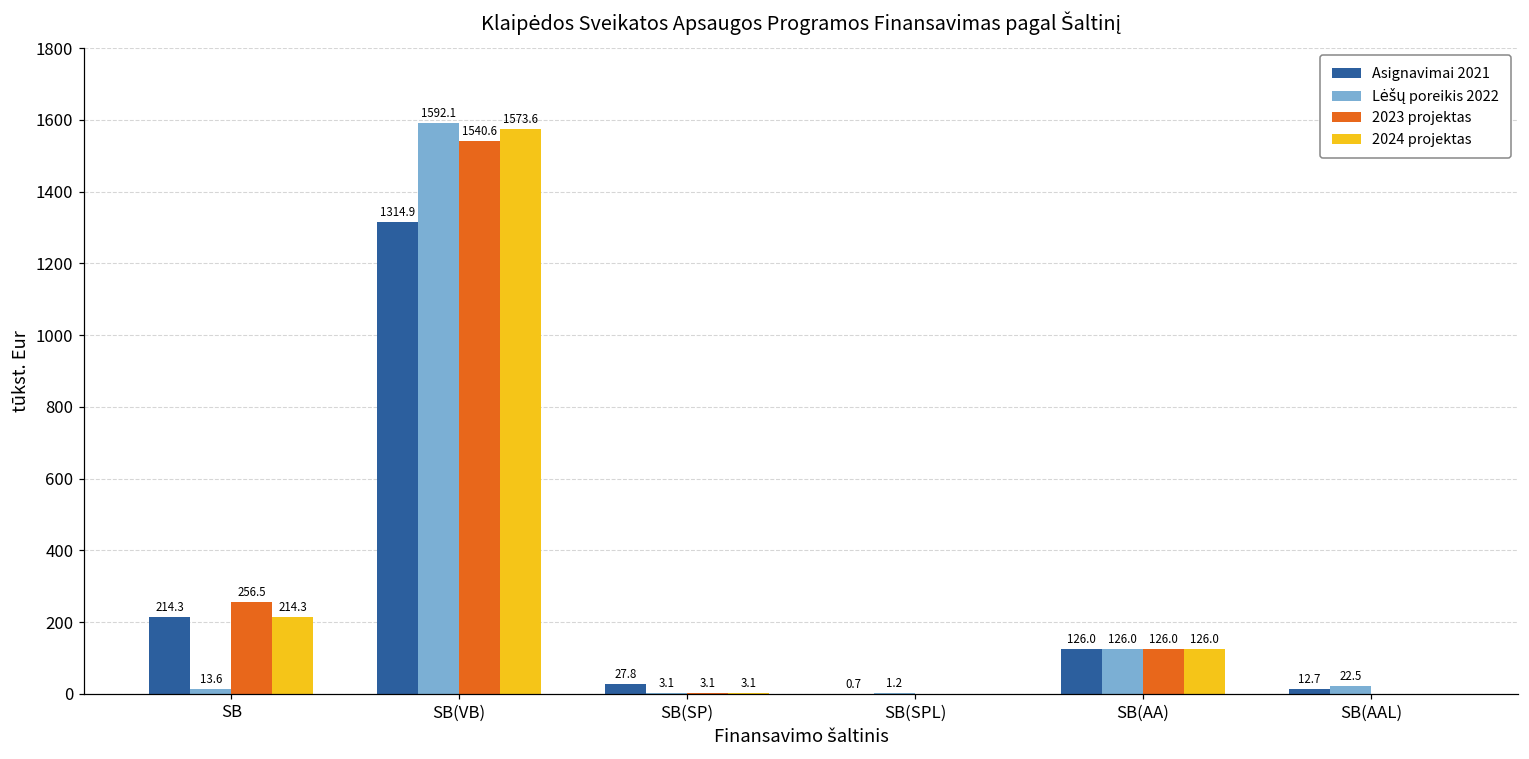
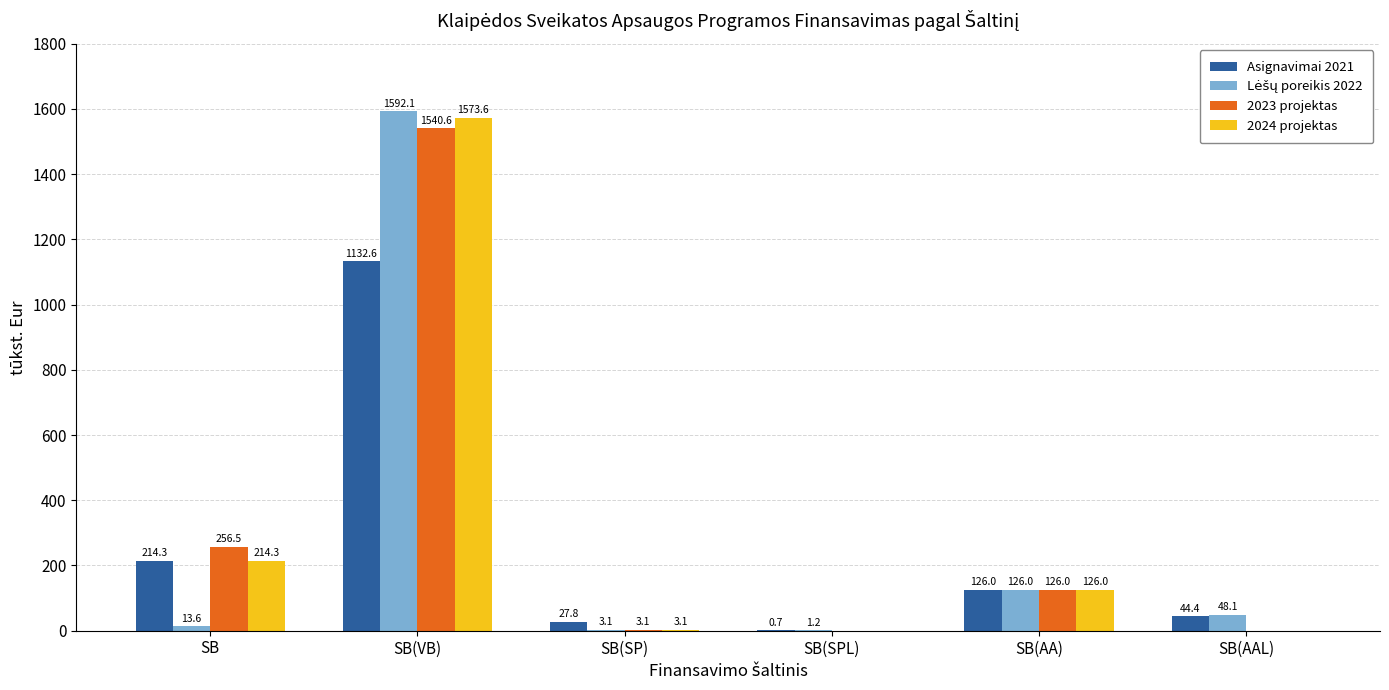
  {
    "Asignavimai 2021": {
      "SB": 214.3,
-     "SB(VB)": 1314.9,
+     "SB(VB)": 1132.6,
      "SB(SP)": 27.8,
      "SB(SPL)": 0.7,
      "SB(AA)": 126.0,
-     "SB(AAL)": 12.7
+     "SB(AAL)": 44.4
    },
    "Lėšų poreikis 2022": {
      "SB": 13.6,
      "SB(VB)": 1592.1,
      "SB(SP)": 3.1,
      "SB(SPL)": 1.2,
      "SB(AA)": 126.0,
-     "SB(AAL)": 22.5
+     "SB(AAL)": 48.1
    },
    "2023 projektas": {
      "SB": 256.5,
      "SB(VB)": 1540.6,
      "SB(SP)": 3.1,
      "SB(AA)": 126.0
    },
    "2024 projektas": {
      "SB": 214.3,
      "SB(VB)": 1573.6,
      "SB(SP)": 3.1,
      "SB(AA)": 126.0
    }
  }
